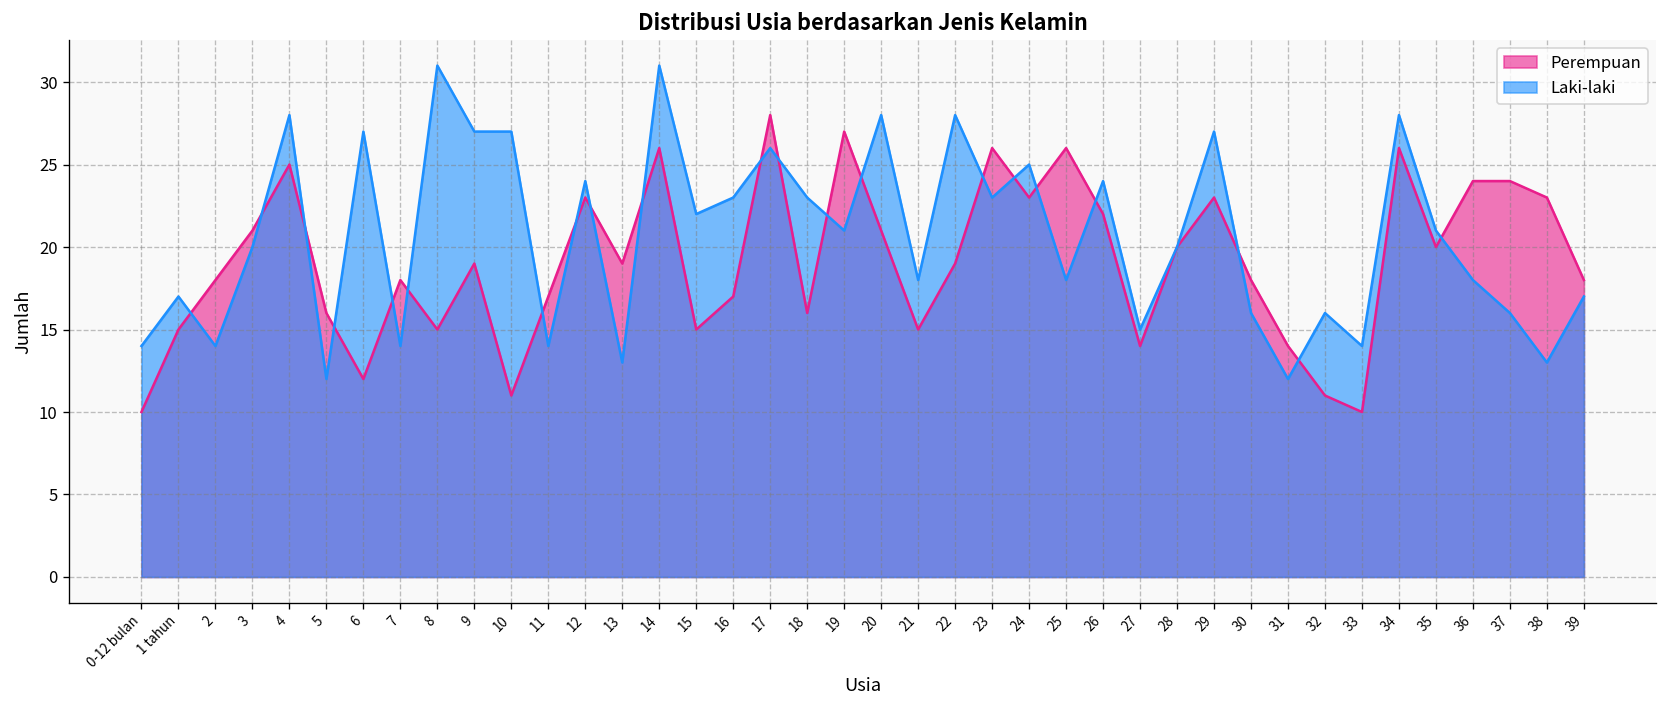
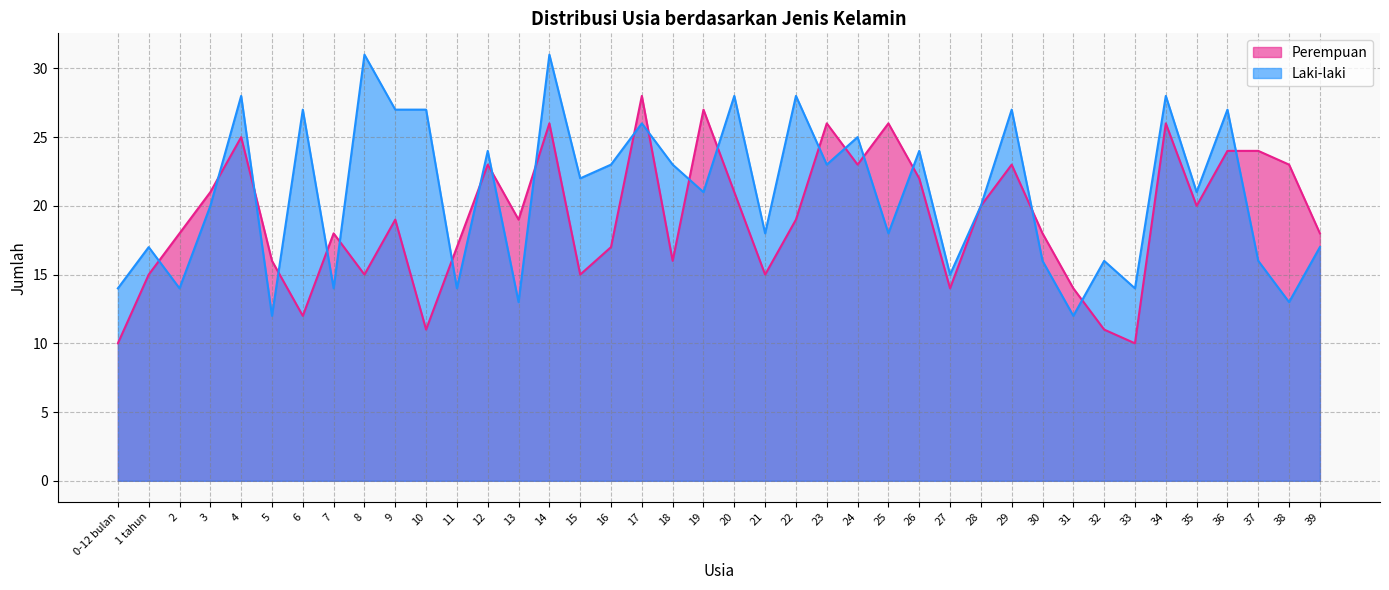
  {
    "Perempuan": {
      "0-12 bulan": 10,
      "1 tahun": 15,
      "2": 18,
      "3": 21,
      "4": 25,
      "5": 16,
      "6": 12,
      "7": 18,
      "8": 15,
      "9": 19,
      "10": 11,
      "11": 17,
      "12": 23,
      "13": 19,
      "14": 26,
      "15": 15,
      "16": 17,
      "17": 28,
      "18": 16,
      "19": 27,
      "20": 21,
      "21": 15,
      "22": 19,
      "23": 26,
      "24": 23,
      "25": 26,
      "26": 22,
      "27": 14,
      "29": 23,
      "30": 18,
      "31": 14,
      "32": 11,
      "33": 10,
      "34": 26,
      "35": 20,
      "36": 24,
      "37": 24,
      "38": 23,
      "39": 18
    },
    "Laki-laki": {
      "0-12 bulan": 14,
      "1 tahun": 17,
      "2": 14,
      "3": 20,
      "4": 28,
      "5": 12,
      "6": 27,
      "7": 14,
      "8": 31,
      "9": 27,
      "10": 27,
      "11": 14,
      "12": 24,
      "13": 13,
      "14": 31,
      "15": 22,
      "16": 23,
      "17": 26,
      "18": 23,
      "19": 21,
      "20": 28,
      "21": 18,
      "22": 28,
      "23": 23,
      "24": 25,
      "25": 18,
      "26": 24,
      "27": 15,
      "29": 27,
      "30": 16,
      "31": 12,
      "32": 16,
      "33": 14,
      "34": 28,
      "35": 21,
-     "36": 18,
+     "36": 27,
      "37": 16,
      "38": 13,
      "39": 17
    }
  }
